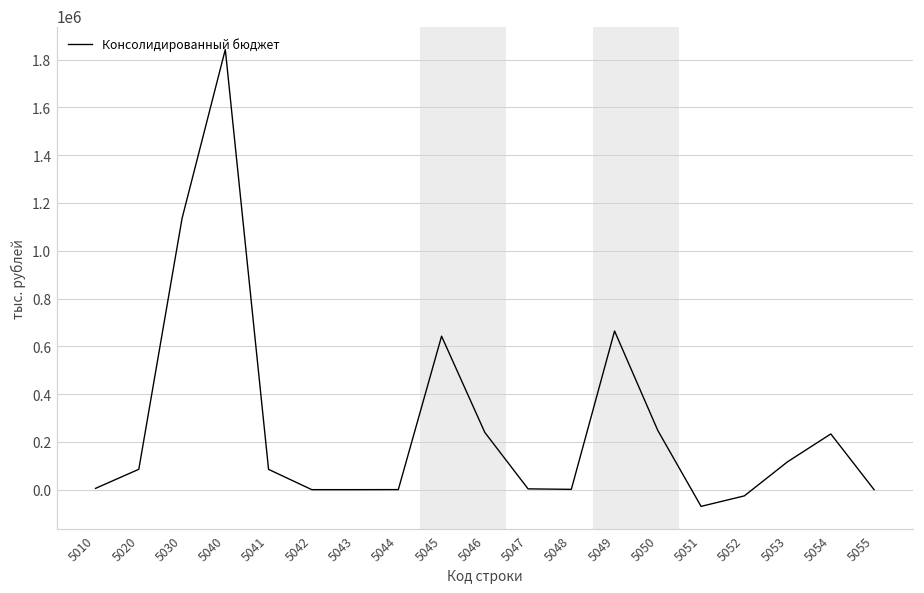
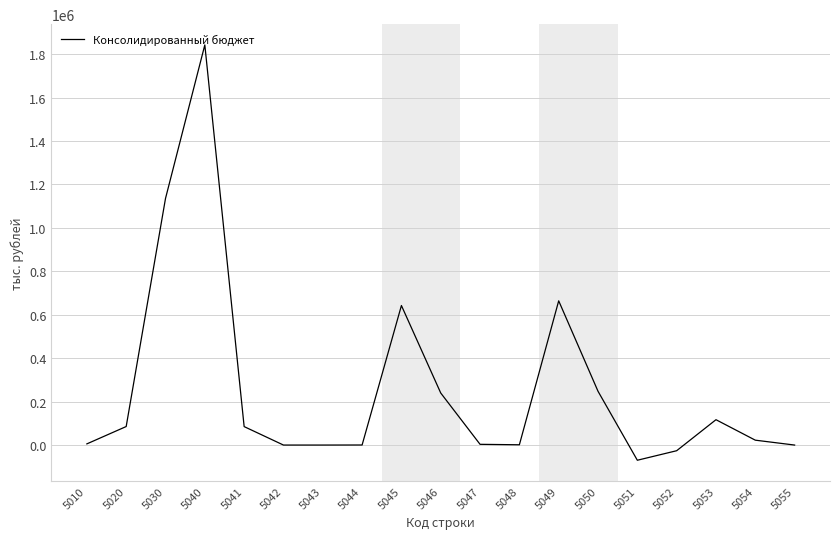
  {
    "5010": 10000,
    "5020": 90000,
    "5030": 1140000,
    "5040": 1840000,
    "5041": 80000,
    "5042": 0,
    "5043": 0,
    "5044": 0,
    "5045": 640000,
    "5046": 240000,
    "5047": 0,
    "5048": 0,
    "5049": 660000,
    "5050": 250000,
    "5051": -70000,
    "5052": -30000,
    "5053": 120000,
-   "5054": 230000,
+   "5054": 20000,
    "5055": 0
  }
